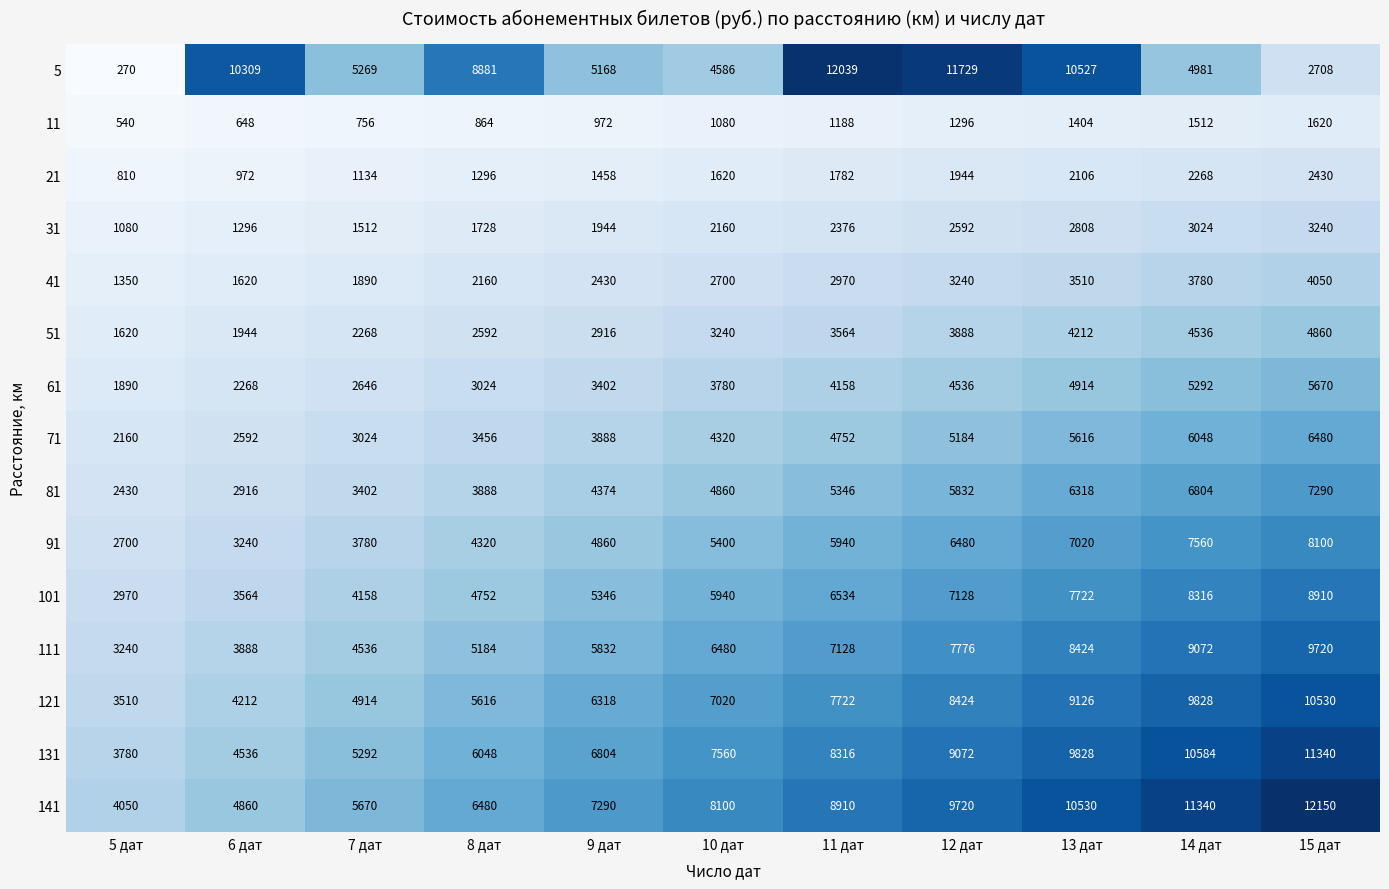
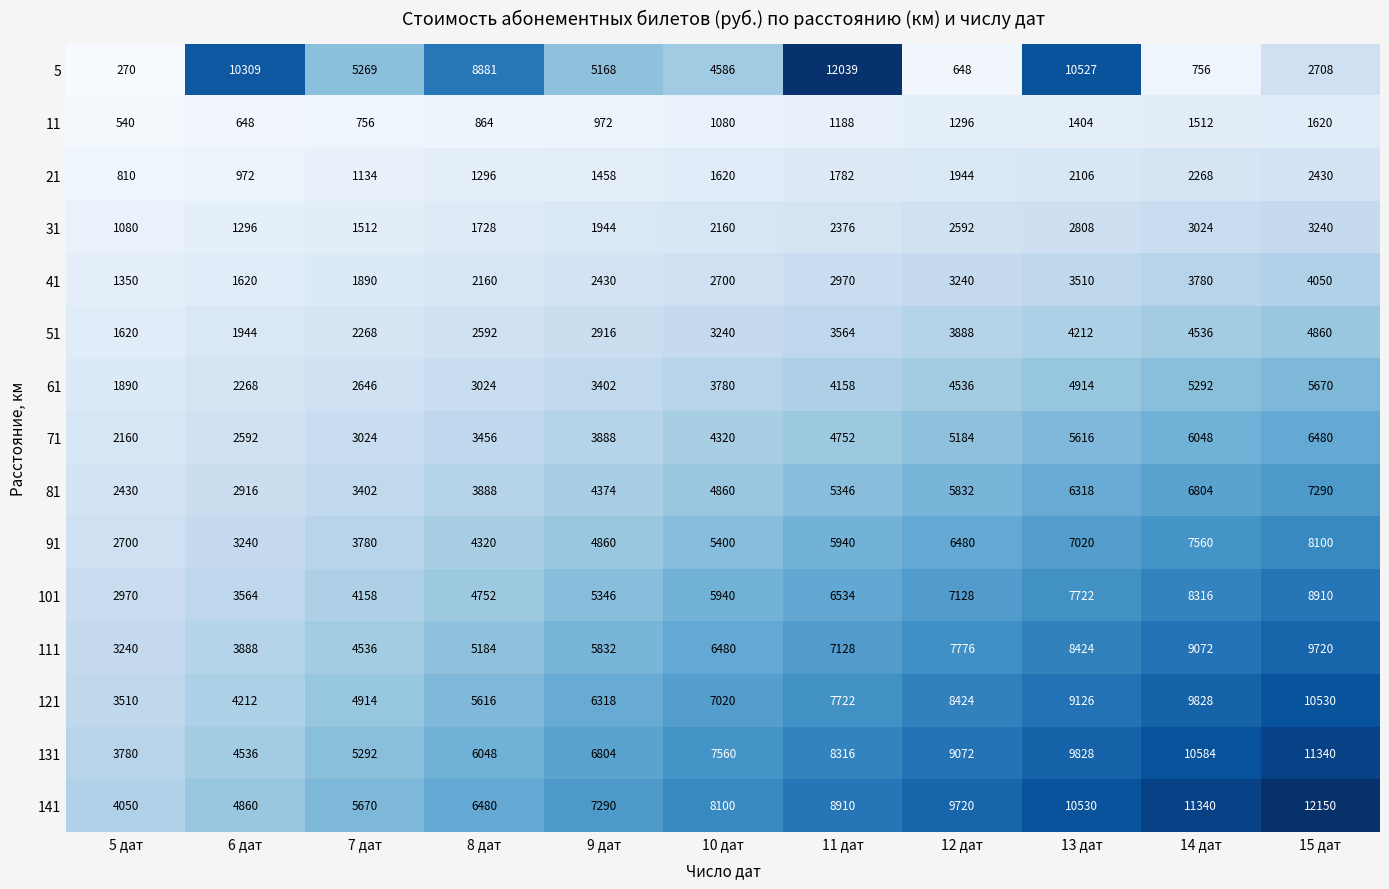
  {
    "5": {
      "5 дат": 270,
      "6 дат": 10309,
      "7 дат": 5269,
      "8 дат": 8881,
      "9 дат": 5168,
      "10 дат": 4586,
      "11 дат": 12039,
-     "12 дат": 11729,
+     "12 дат": 648,
      "13 дат": 10527,
-     "14 дат": 4981,
+     "14 дат": 756,
      "15 дат": 2708
    },
    "11": {
      "5 дат": 540,
      "6 дат": 648,
      "7 дат": 756,
      "8 дат": 864,
      "9 дат": 972,
      "10 дат": 1080,
      "11 дат": 1188,
      "12 дат": 1296,
      "13 дат": 1404,
      "14 дат": 1512,
      "15 дат": 1620
    },
    "21": {
      "5 дат": 810,
      "6 дат": 972,
      "7 дат": 1134,
      "8 дат": 1296,
      "9 дат": 1458,
      "10 дат": 1620,
      "11 дат": 1782,
      "12 дат": 1944,
      "13 дат": 2106,
      "14 дат": 2268,
      "15 дат": 2430
    },
    "31": {
      "5 дат": 1080,
      "6 дат": 1296,
      "7 дат": 1512,
      "8 дат": 1728,
      "9 дат": 1944,
      "10 дат": 2160,
      "11 дат": 2376,
      "12 дат": 2592,
      "13 дат": 2808,
      "14 дат": 3024,
      "15 дат": 3240
    },
    "41": {
      "5 дат": 1350,
      "6 дат": 1620,
      "7 дат": 1890,
      "8 дат": 2160,
      "9 дат": 2430,
      "10 дат": 2700,
      "11 дат": 2970,
      "12 дат": 3240,
      "13 дат": 3510,
      "14 дат": 3780,
      "15 дат": 4050
    },
    "51": {
      "5 дат": 1620,
      "6 дат": 1944,
      "7 дат": 2268,
      "8 дат": 2592,
      "9 дат": 2916,
      "10 дат": 3240,
      "11 дат": 3564,
      "12 дат": 3888,
      "13 дат": 4212,
      "14 дат": 4536,
      "15 дат": 4860
    },
    "61": {
      "5 дат": 1890,
      "6 дат": 2268,
      "7 дат": 2646,
      "8 дат": 3024,
      "9 дат": 3402,
      "10 дат": 3780,
      "11 дат": 4158,
      "12 дат": 4536,
      "13 дат": 4914,
      "14 дат": 5292,
      "15 дат": 5670
    },
    "71": {
      "5 дат": 2160,
      "6 дат": 2592,
      "7 дат": 3024,
      "8 дат": 3456,
      "9 дат": 3888,
      "10 дат": 4320,
      "11 дат": 4752,
      "12 дат": 5184,
      "13 дат": 5616,
      "14 дат": 6048,
      "15 дат": 6480
    },
    "81": {
      "5 дат": 2430,
      "6 дат": 2916,
      "7 дат": 3402,
      "8 дат": 3888,
      "9 дат": 4374,
      "10 дат": 4860,
      "11 дат": 5346,
      "12 дат": 5832,
      "13 дат": 6318,
      "14 дат": 6804,
      "15 дат": 7290
    },
    "91": {
      "5 дат": 2700,
      "6 дат": 3240,
      "7 дат": 3780,
      "8 дат": 4320,
      "9 дат": 4860,
      "10 дат": 5400,
      "11 дат": 5940,
      "12 дат": 6480,
      "13 дат": 7020,
      "14 дат": 7560,
      "15 дат": 8100
    },
    "101": {
      "5 дат": 2970,
      "6 дат": 3564,
      "7 дат": 4158,
      "8 дат": 4752,
      "9 дат": 5346,
      "10 дат": 5940,
      "11 дат": 6534,
      "12 дат": 7128,
      "13 дат": 7722,
      "14 дат": 8316,
      "15 дат": 8910
    },
    "111": {
      "5 дат": 3240,
      "6 дат": 3888,
      "7 дат": 4536,
      "8 дат": 5184,
      "9 дат": 5832,
      "10 дат": 6480,
      "11 дат": 7128,
      "12 дат": 7776,
      "13 дат": 8424,
      "14 дат": 9072,
      "15 дат": 9720
    },
    "121": {
      "5 дат": 3510,
      "6 дат": 4212,
      "7 дат": 4914,
      "8 дат": 5616,
      "9 дат": 6318,
      "10 дат": 7020,
      "11 дат": 7722,
      "12 дат": 8424,
      "13 дат": 9126,
      "14 дат": 9828,
      "15 дат": 10530
    },
    "131": {
      "5 дат": 3780,
      "6 дат": 4536,
      "7 дат": 5292,
      "8 дат": 6048,
      "9 дат": 6804,
      "10 дат": 7560,
      "11 дат": 8316,
      "12 дат": 9072,
      "13 дат": 9828,
      "14 дат": 10584,
      "15 дат": 11340
    },
    "141": {
      "5 дат": 4050,
      "6 дат": 4860,
      "7 дат": 5670,
      "8 дат": 6480,
      "9 дат": 7290,
      "10 дат": 8100,
      "11 дат": 8910,
      "12 дат": 9720,
      "13 дат": 10530,
      "14 дат": 11340,
      "15 дат": 12150
    }
  }
